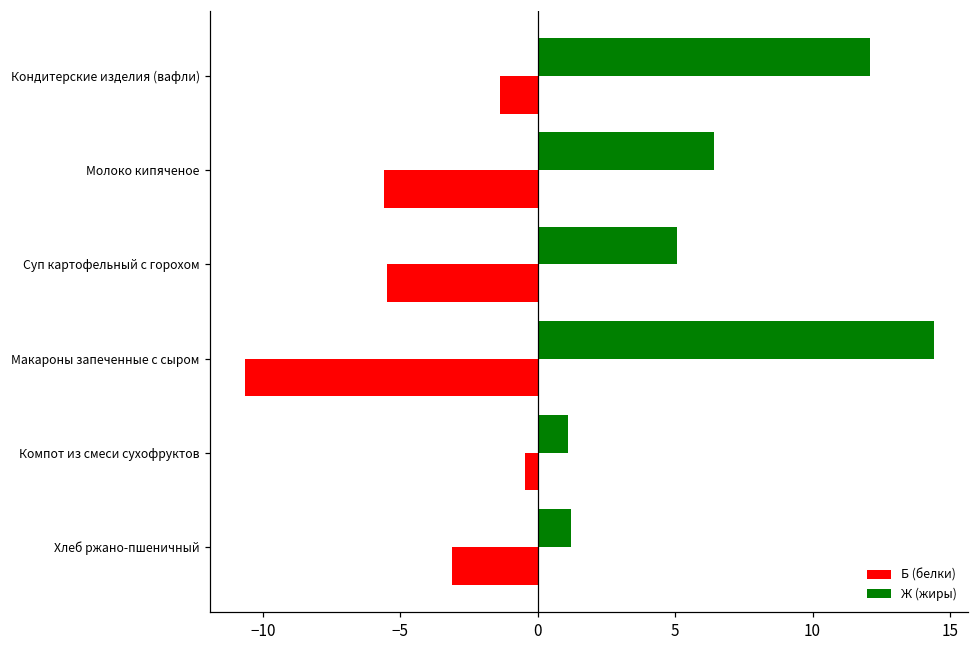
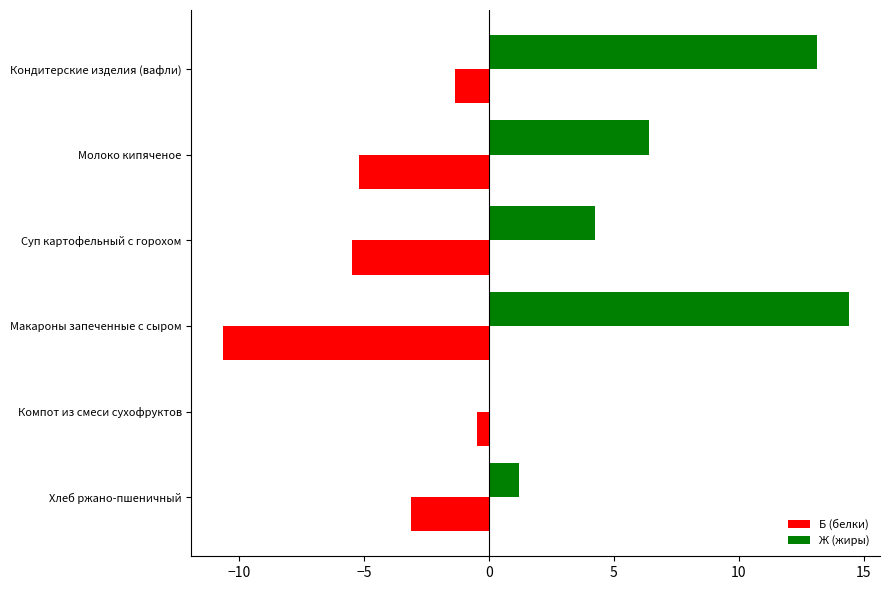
  {
    "Б (белки)": {
      "Кондитерские изделия (вафли)": -1.4,
-     "Молоко кипяченое": -5.6,
+     "Молоко кипяченое": -5.2,
      "Суп картофельный с горохом": -5.5,
      "Макароны запеченные с сыром": -10.7,
      "Компот из смеси сухофруктов": -0.5,
      "Хлеб ржано-пшеничный": -3.1
    },
    "Ж (жиры)": {
-     "Кондитерские изделия (вафли)": 12.1,
+     "Кондитерские изделия (вафли)": 13.2,
      "Молоко кипяченое": 6.4,
-     "Суп картофельный с горохом": 5.1,
+     "Суп картофельный с горохом": 4.3,
      "Макароны запеченные с сыром": 14.4,
-     "Компот из смеси сухофруктов": 1.1,
+     "Компот из смеси сухофруктов": 0.0,
      "Хлеб ржано-пшеничный": 1.2
    }
  }
